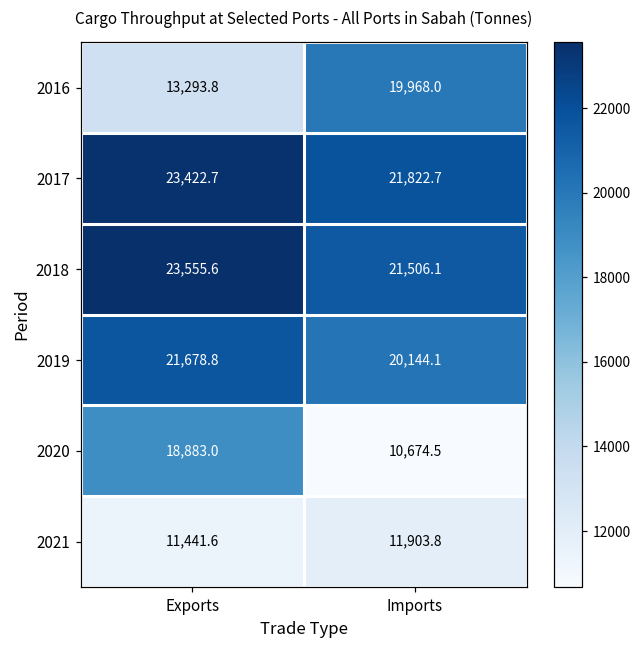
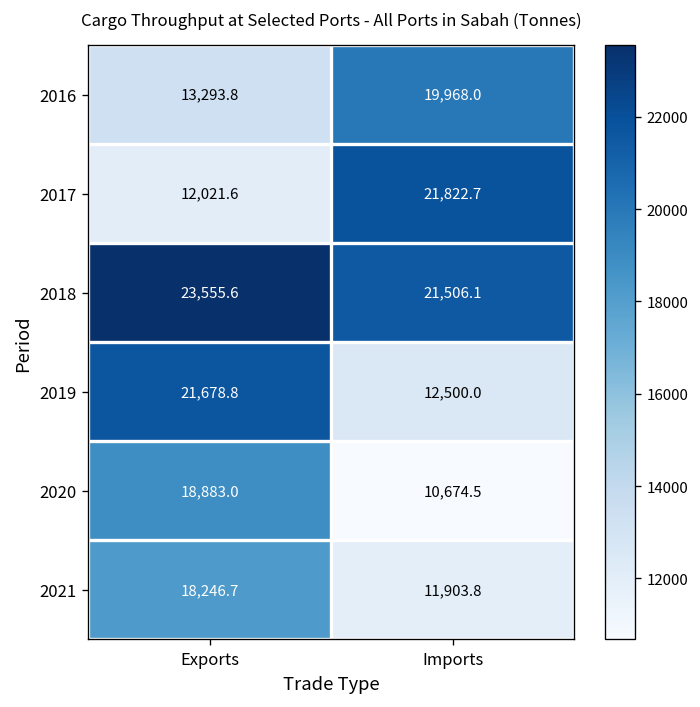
  {
    "2016": {
      "Exports": "13,293.8",
      "Imports": "19,968.0"
    },
    "2017": {
-     "Exports": "23,422.7",
+     "Exports": "12,021.6",
      "Imports": "21,822.7"
    },
    "2018": {
      "Exports": "23,555.6",
      "Imports": "21,506.1"
    },
    "2019": {
      "Exports": "21,678.8",
-     "Imports": "20,144.1"
+     "Imports": "12,500.0"
    },
    "2020": {
      "Exports": "18,883.0",
      "Imports": "10,674.5"
    },
    "2021": {
-     "Exports": "11,441.6",
+     "Exports": "18,246.7",
      "Imports": "11,903.8"
    }
  }
